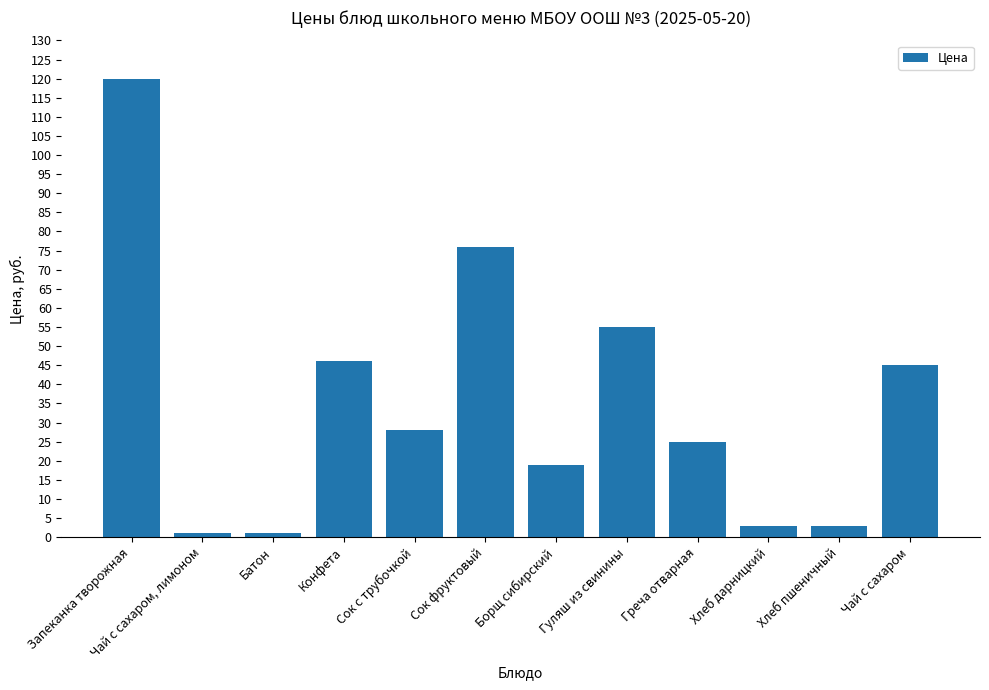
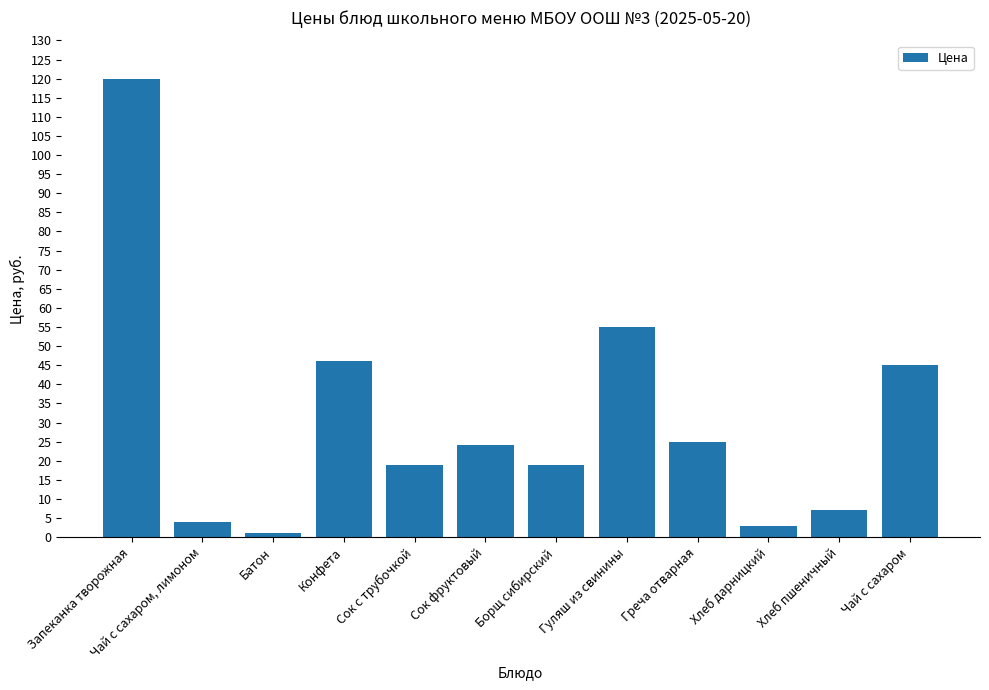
  {
    "Запеканка творожная": 120,
-   "Чай с сахаром, лимоном": 1,
+   "Чай с сахаром, лимоном": 4,
    "Батон": 1,
    "Конфета": 46,
-   "Сок с трубочкой": 28,
-   "Сок фруктовый": 76,
+   "Сок с трубочкой": 19,
+   "Сок фруктовый": 24,
    "Борщ сибирский": 19,
    "Гуляш из свинины": 55,
    "Греча отварная": 25,
    "Хлеб дарницкий": 3,
-   "Хлеб пшеничный": 3,
+   "Хлеб пшеничный": 7,
    "Чай с сахаром": 45
  }
